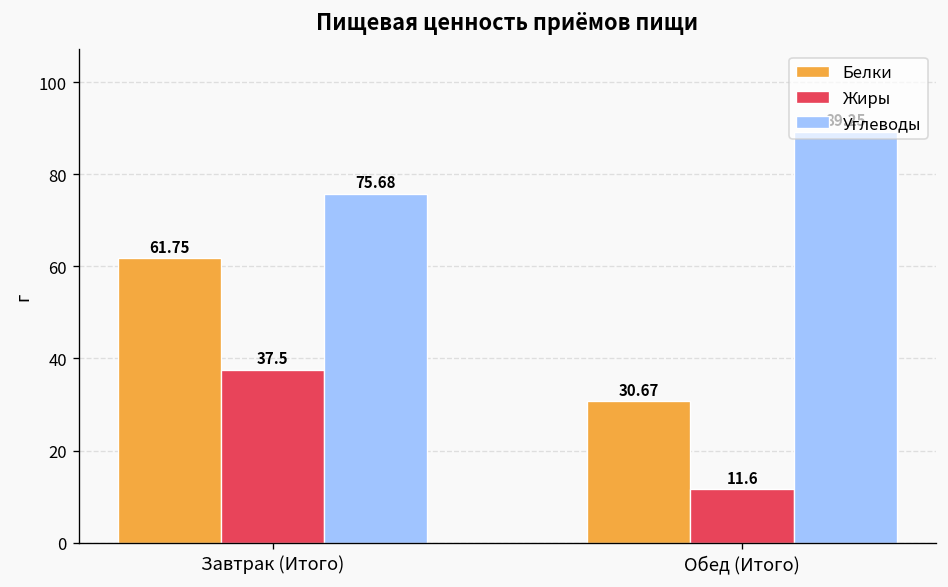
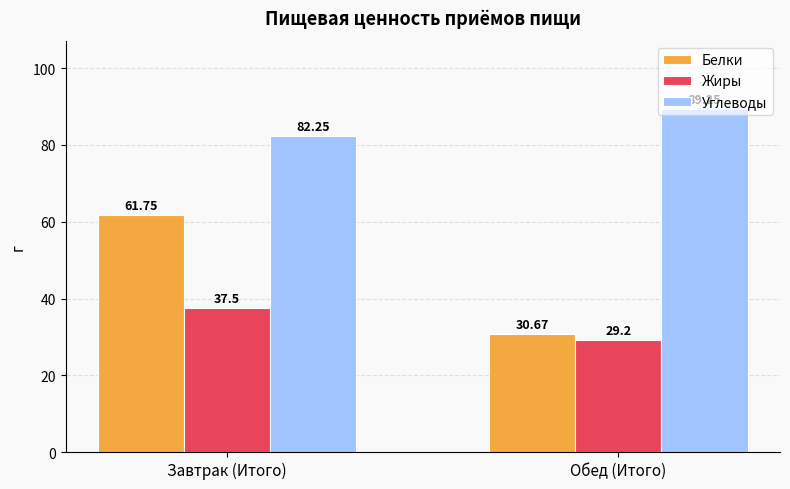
  {
    "Белки": {
      "Завтрак (Итого)": 61.75,
      "Обед (Итого)": 30.67
    },
    "Жиры": {
      "Завтрак (Итого)": 37.5,
-     "Обед (Итого)": 11.6
+     "Обед (Итого)": 29.2
    },
    "Углеводы": {
-     "Завтрак (Итого)": 75.68
+     "Завтрак (Итого)": 82.25
    }
  }
